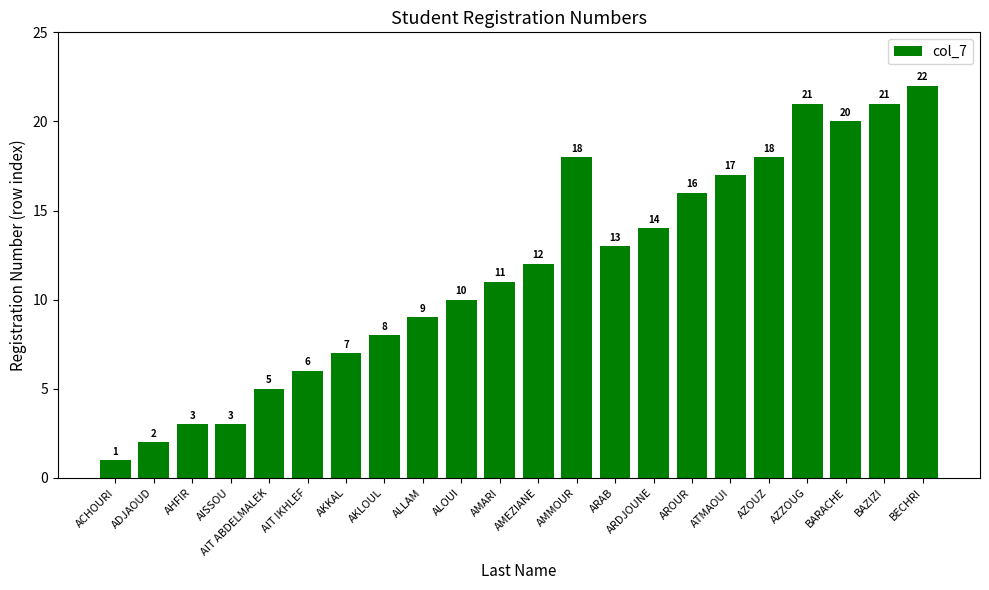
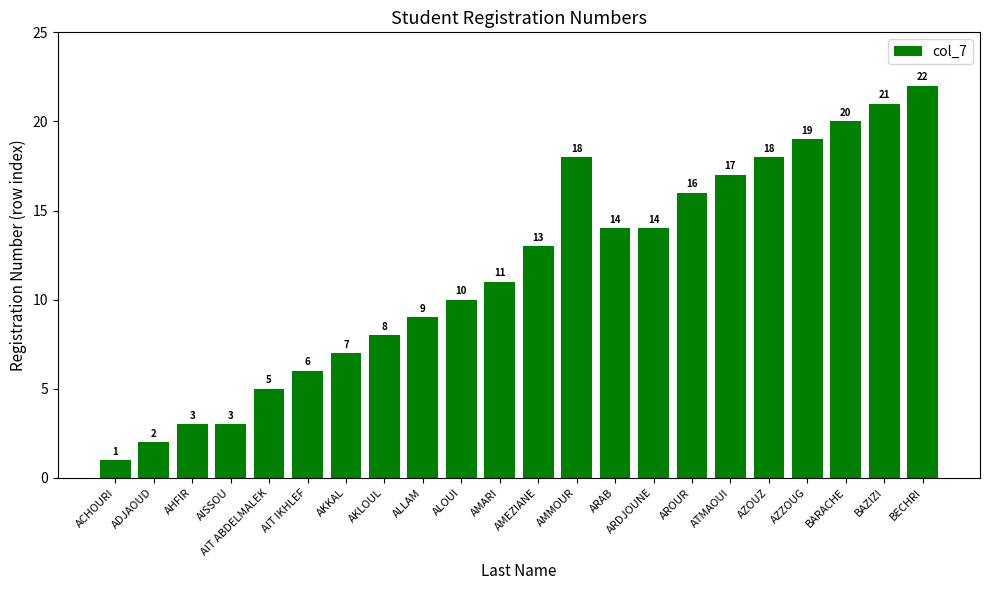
  {
    "ACHOURI": 1,
    "ADJAOUD": 2,
    "AHFIR": 3,
    "AISSOU": 3,
    "AIT ABDELMALEK": 5,
    "AIT IKHLEF": 6,
    "AKKAL": 7,
    "AKLOUL": 8,
    "ALLAM": 9,
    "ALOUI": 10,
    "AMARI": 11,
-   "AMEZIANE": 12,
+   "AMEZIANE": 13,
    "AMMOUR": 18,
-   "ARAB": 13,
+   "ARAB": 14,
    "ARDJOUNE": 14,
    "AROUR": 16,
    "ATMAOUI": 17,
    "AZOUZ": 18,
-   "AZZOUG": 21,
+   "AZZOUG": 19,
    "BARACHE": 20,
    "BAZIZI": 21,
    "BECHRI": 22
  }
